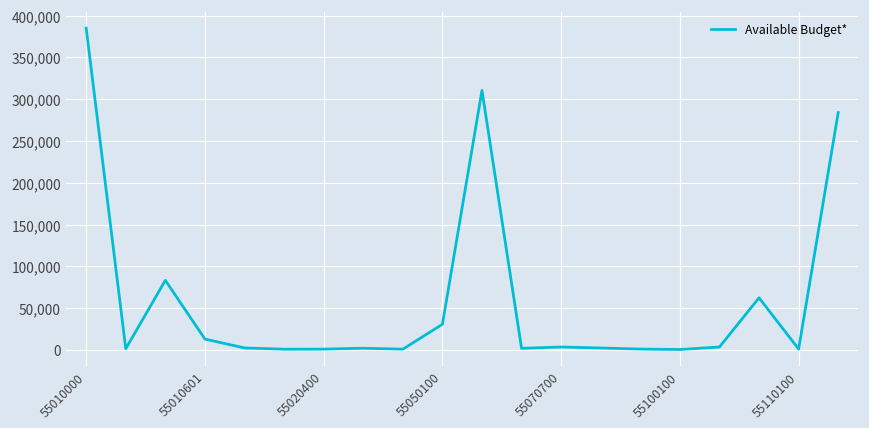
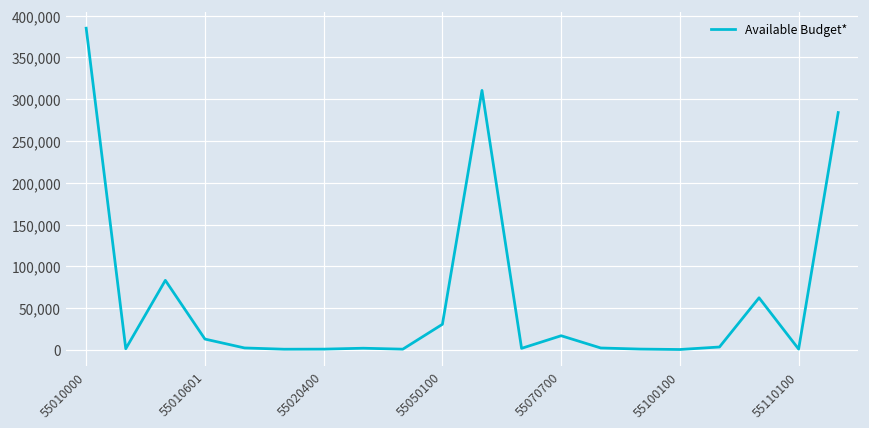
  {
    "55010000": "380,000",
    "55010601": "10,000",
    "55020400": "0",
    "55050100": "30,000",
-   "55070700": "0",
+   "55070700": "20,000",
    "55100100": "0",
    "55110100": "0"
  }
